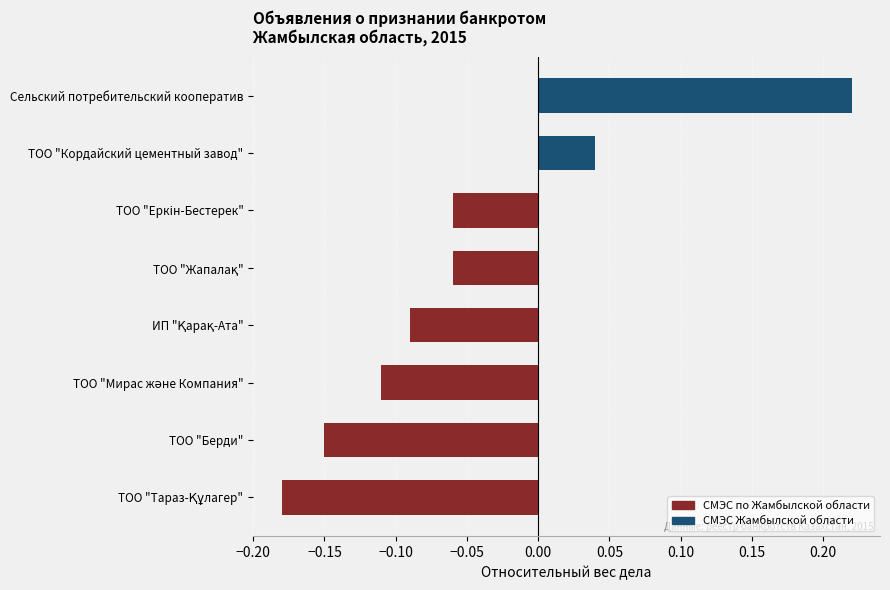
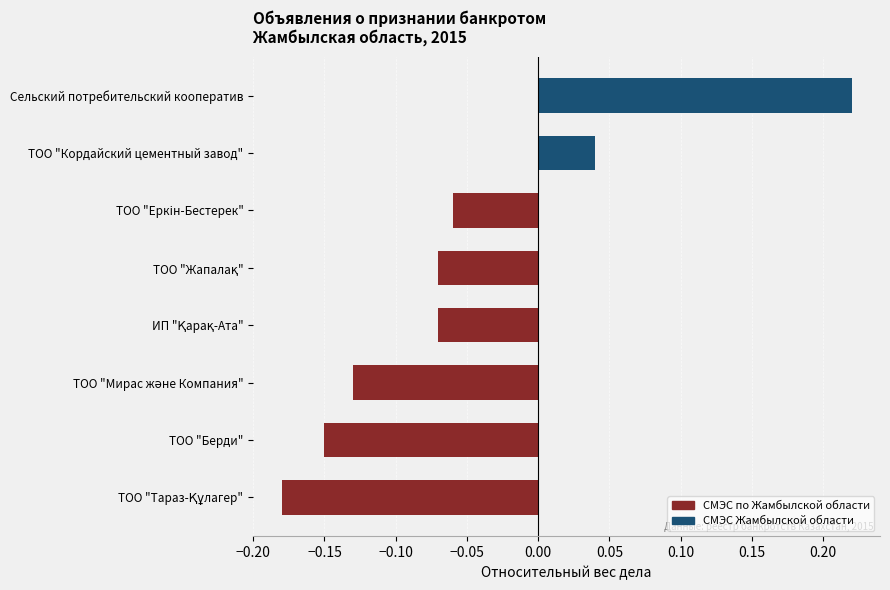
  {
    "Сельский потребительский кооператив": 0.22,
    "ТОО \"Кордайский цементный завод\"": 0.04,
    "ТОО \"Еркін-Бестерек\"": -0.06,
-   "ТОО \"Жапалақ\"": -0.06,
-   "ИП \"Қарақ-Ата\"": -0.09,
-   "ТОО \"Мирас және Компания\"": -0.11,
+   "ТОО \"Жапалақ\"": -0.07,
+   "ИП \"Қарақ-Ата\"": -0.07,
+   "ТОО \"Мирас және Компания\"": -0.13,
    "ТОО \"Берди\"": -0.15,
    "ТОО \"Тараз-Құлагер\"": -0.18
  }
